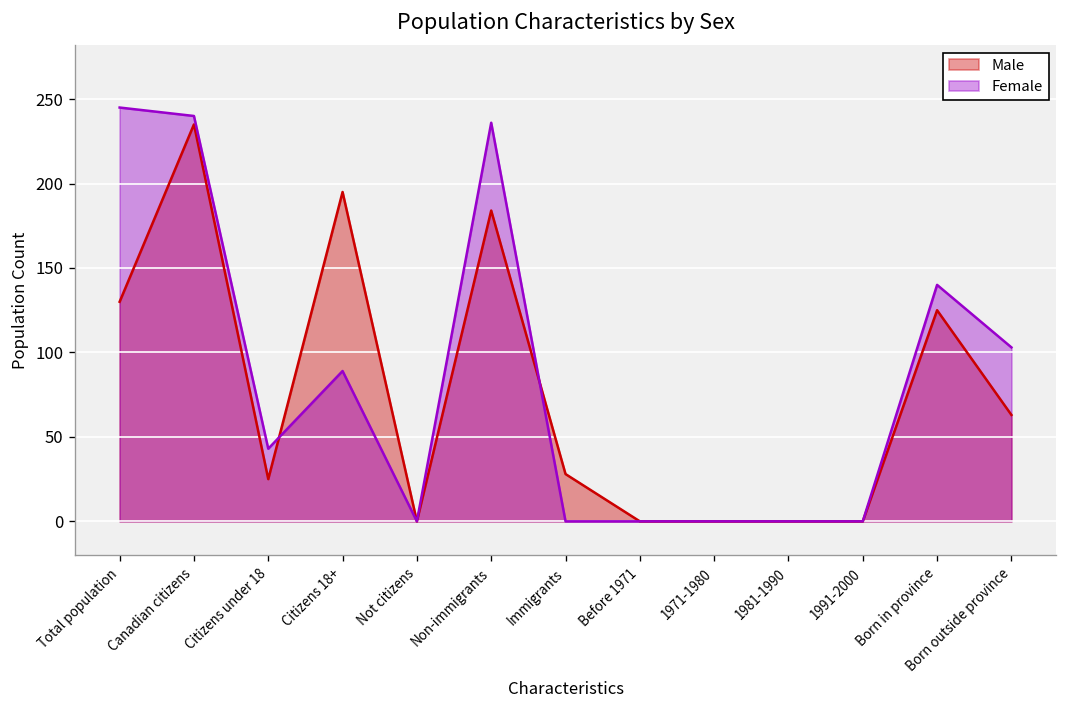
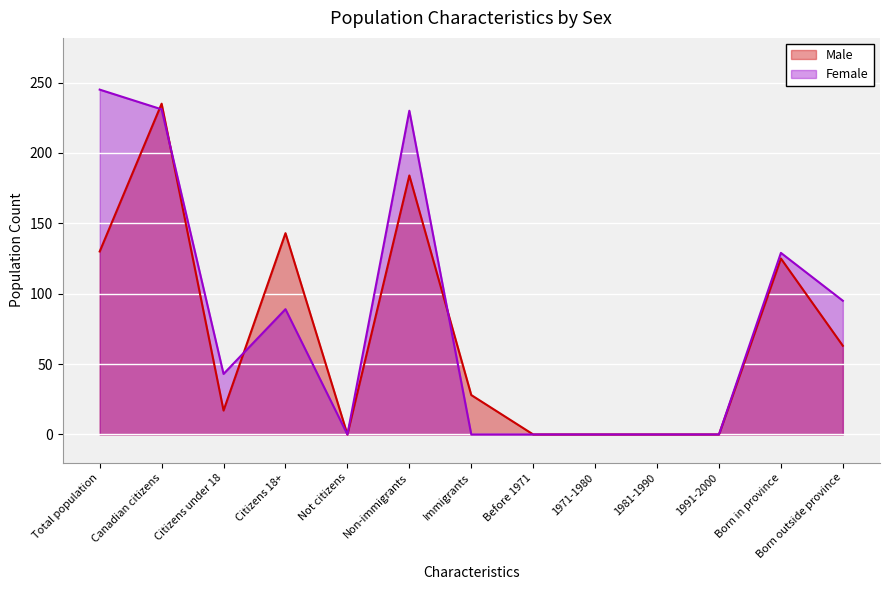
  {
    "Male": {
      "Total population": 130,
      "Canadian citizens": 235,
-     "Citizens under 18": 25,
-     "Citizens 18+": 195,
+     "Citizens under 18": 17,
+     "Citizens 18+": 143,
      "Non-immigrants": 184,
      "Immigrants": 28,
      "Born in province": 125,
      "Born outside province": 63
    },
    "Female": {
      "Total population": 245,
-     "Canadian citizens": 240,
+     "Canadian citizens": 231,
      "Citizens under 18": 43,
      "Citizens 18+": 89,
-     "Non-immigrants": 236,
+     "Non-immigrants": 230,
      "Immigrants": 0,
-     "Born in province": 140,
-     "Born outside province": 103
+     "Born in province": 129,
+     "Born outside province": 95
    }
  }
